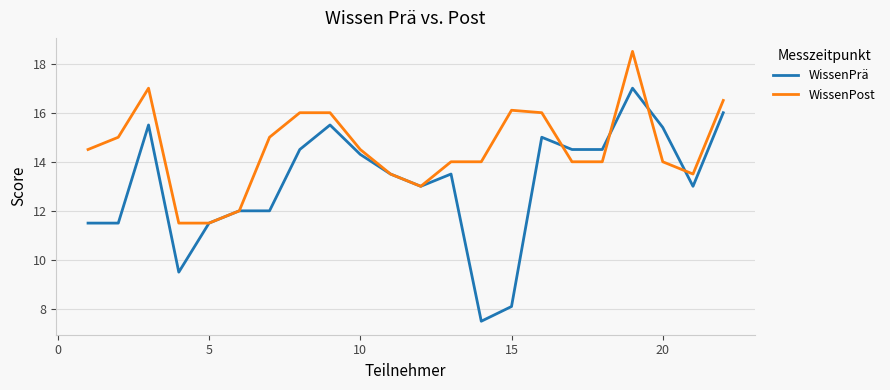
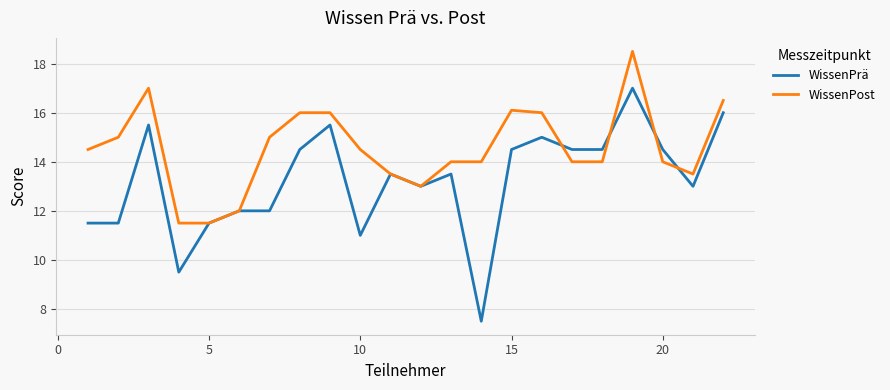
  {
    "WissenPrä": {
-     "10": 14.3,
-     "15": 8.1,
-     "20": 15.4
+     "10": 11.0,
+     "15": 14.5,
+     "20": 14.5
    },
    "WissenPost": {
      "10": 14.5,
      "15": 16.1,
      "20": 14.0
    }
  }
